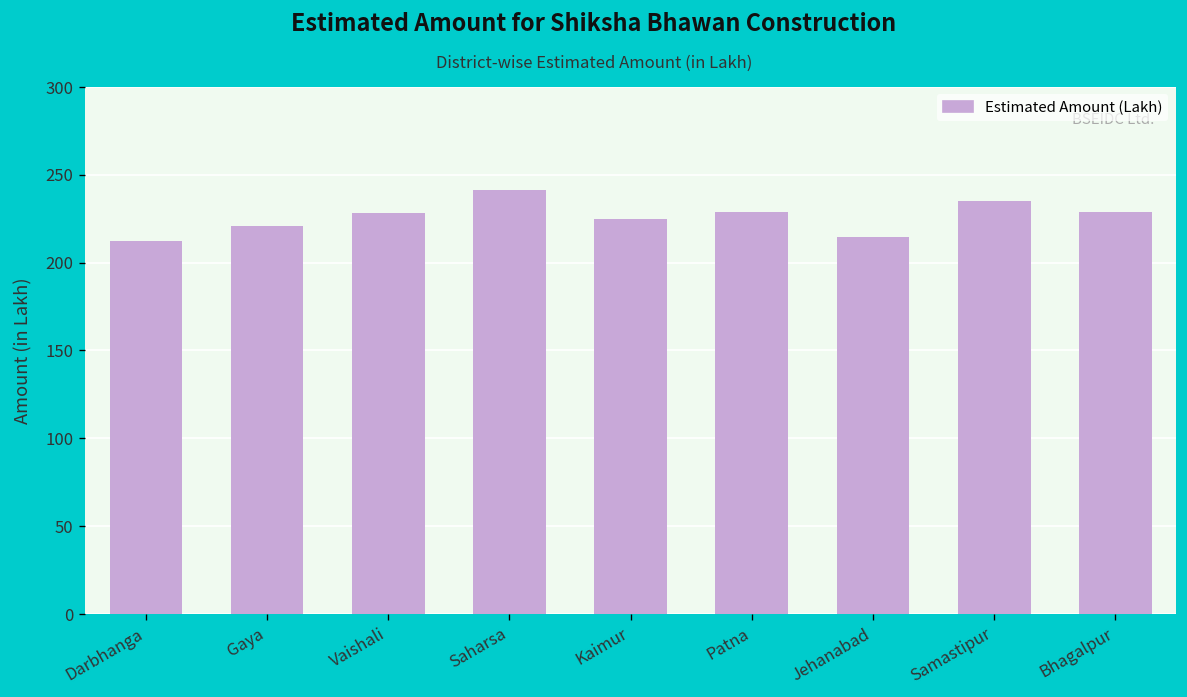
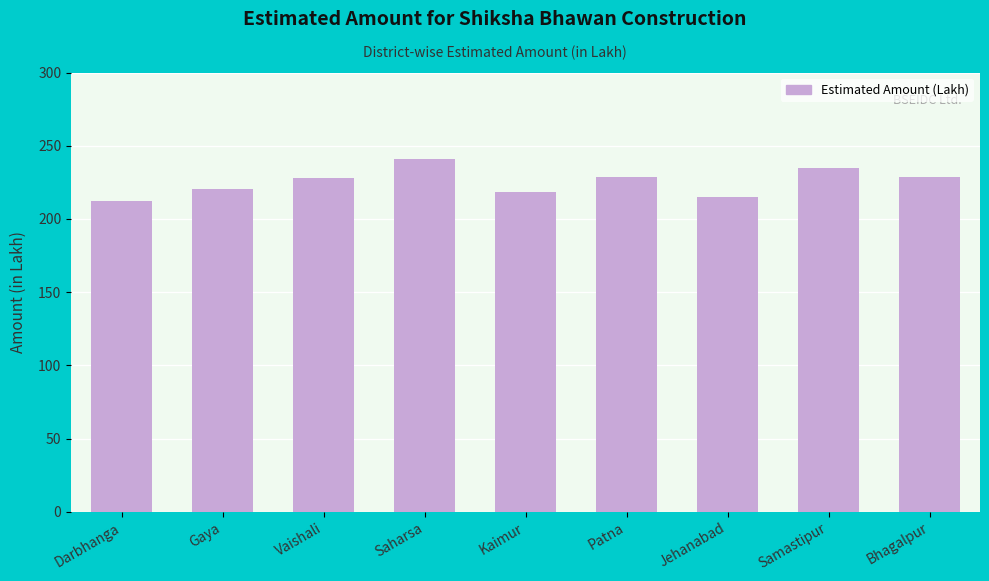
  {
    "Darbhanga": 212,
    "Gaya": 221,
    "Vaishali": 228,
    "Saharsa": 241,
-   "Kaimur": 225,
+   "Kaimur": 219,
    "Patna": 229,
    "Jehanabad": 215,
    "Samastipur": 235,
    "Bhagalpur": 229
  }
